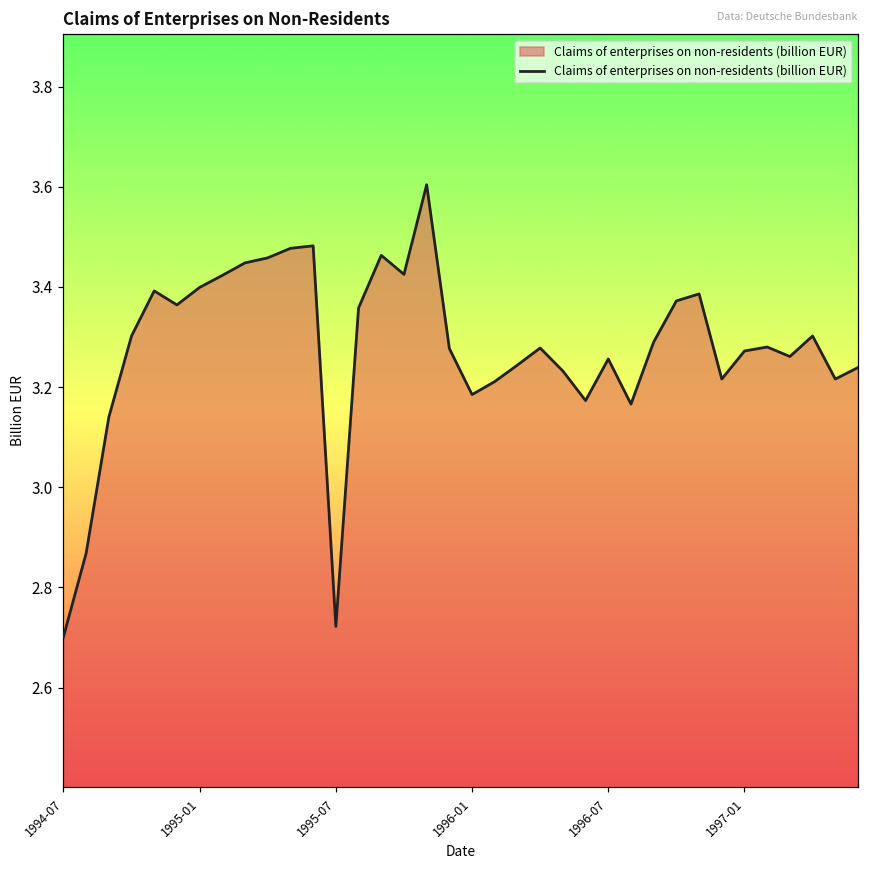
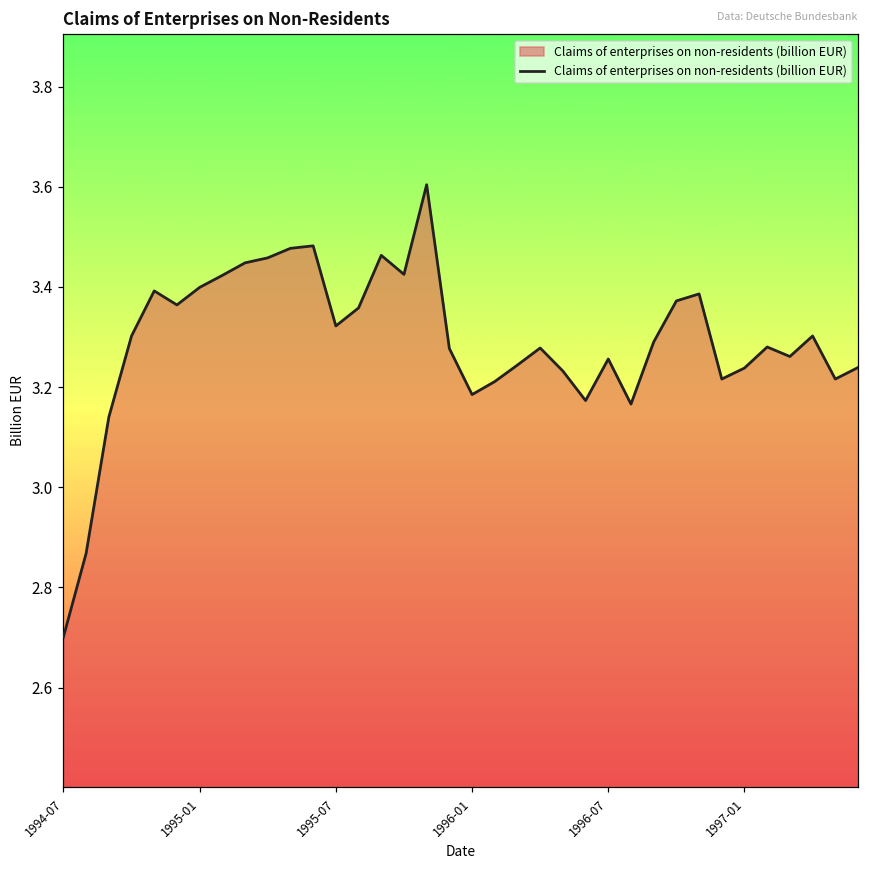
  {
    "1994-07": 2.70,
    "1995-01": 3.40,
-   "1995-07": 2.72,
+   "1995-07": 3.32,
    "1996-01": 3.19,
    "1996-07": 3.26,
-   "1997-01": 3.27
+   "1997-01": 3.24
  }
